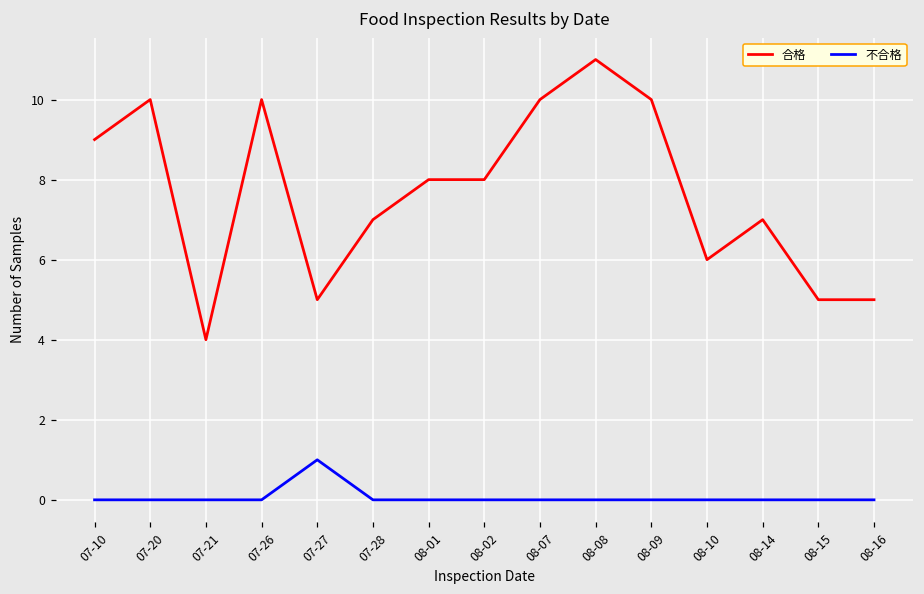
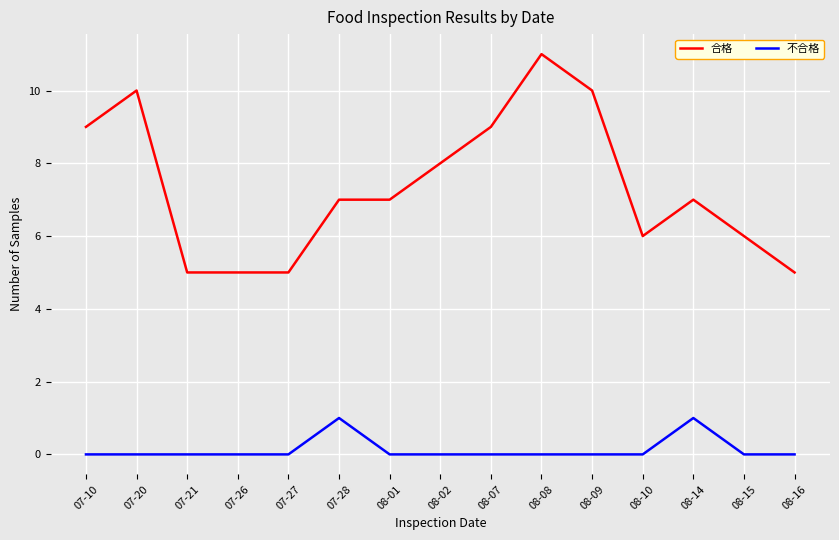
  {
    "合格": {
      "07-10": 9,
      "07-20": 10,
-     "07-21": 4,
-     "07-26": 10,
+     "07-21": 5,
+     "07-26": 5,
      "07-27": 5,
      "07-28": 7,
-     "08-01": 8,
+     "08-01": 7,
      "08-02": 8,
-     "08-07": 10,
+     "08-07": 9,
      "08-08": 11,
      "08-09": 10,
      "08-10": 6,
      "08-14": 7,
-     "08-15": 5,
+     "08-15": 6,
      "08-16": 5
    },
    "不合格": {
      "07-10": 0,
      "07-20": 0,
      "07-21": 0,
      "07-26": 0,
-     "07-27": 1,
-     "07-28": 0,
+     "07-27": 0,
+     "07-28": 1,
      "08-01": 0,
      "08-02": 0,
      "08-07": 0,
      "08-08": 0,
      "08-09": 0,
      "08-10": 0,
-     "08-14": 0,
+     "08-14": 1,
      "08-15": 0,
      "08-16": 0
    }
  }
